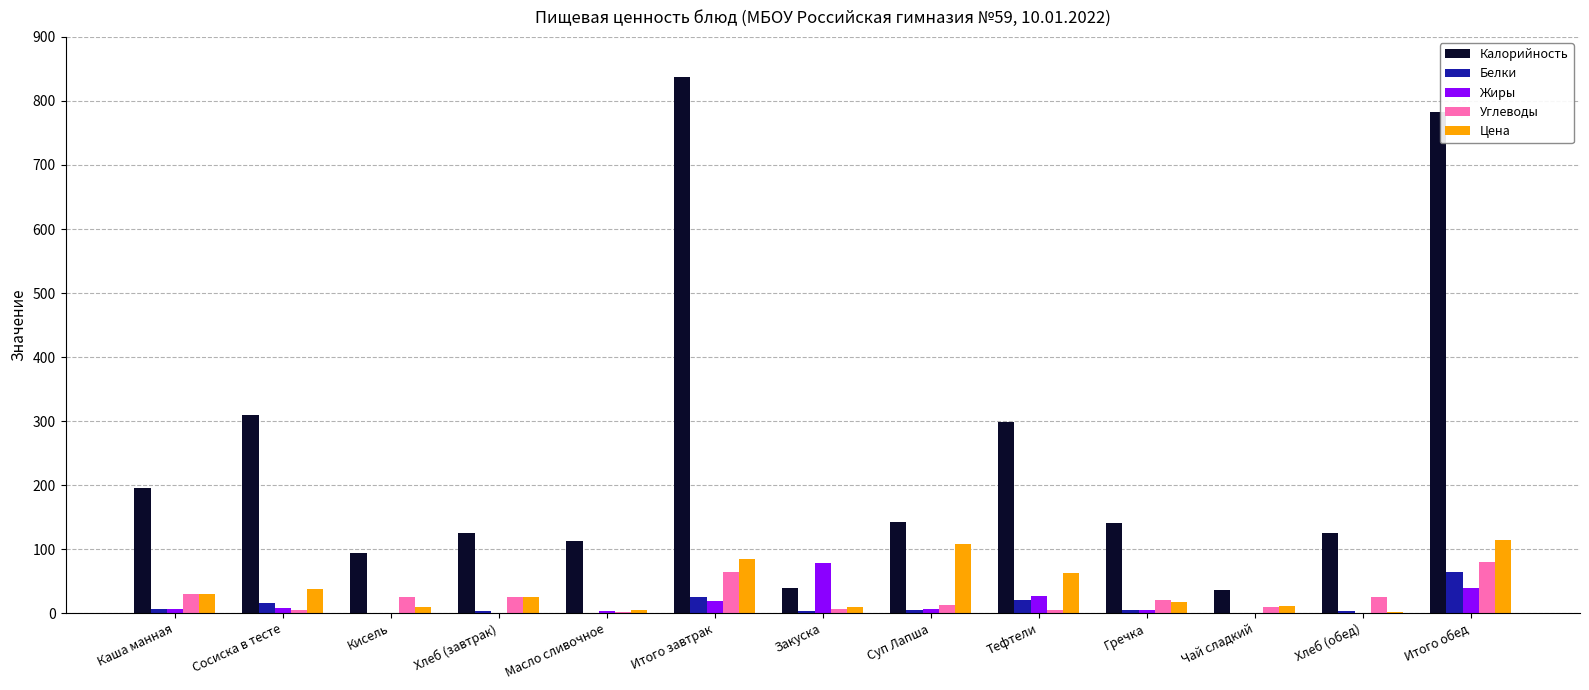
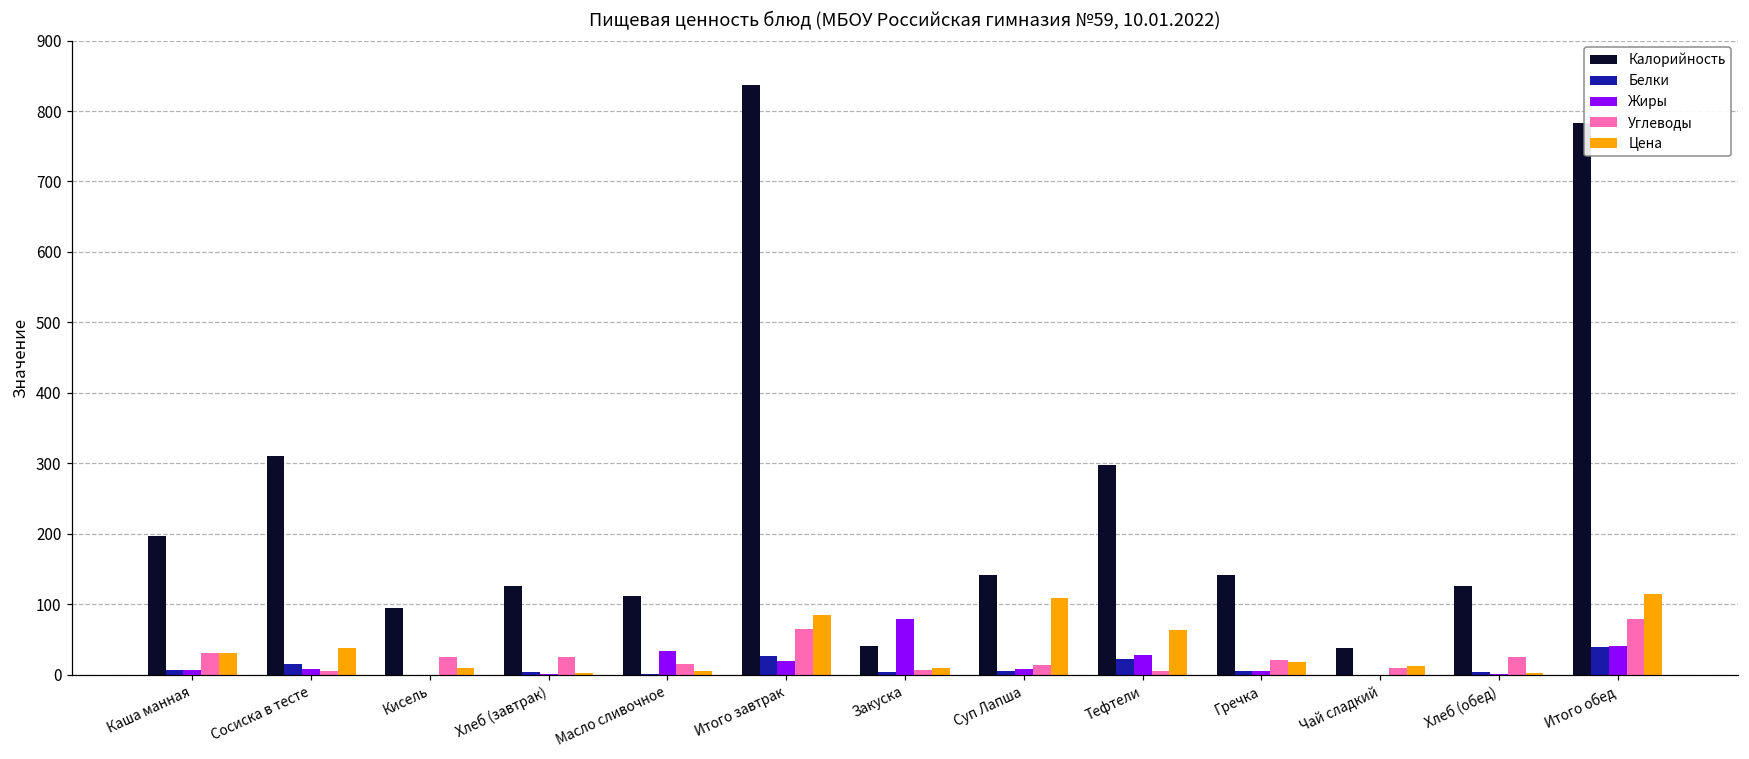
  {
    "Калорийность": {
      "Каша манная": 200,
      "Сосиска в тесте": 310,
      "Кисель": 90,
      "Хлеб (завтрак)": 130,
      "Масло сливочное": 110,
      "Итого завтрак": 840,
      "Закуска": 40,
      "Суп Лапша": 140,
      "Тефтели": 300,
      "Гречка": 140,
      "Чай сладкий": 40,
      "Хлеб (обед)": 130,
      "Итого обед": 780
    },
    "Белки": {
      "Каша манная": 10,
      "Сосиска в тесте": 20,
      "Итого завтрак": 30,
      "Суп Лапша": 10,
      "Тефтели": 20,
      "Гречка": 0,
-     "Итого обед": 60
+     "Итого обед": 40
    },
    "Жиры": {
      "Каша манная": 10,
      "Сосиска в тесте": 10,
      "Кисель": 0,
-     "Масло сливочное": 0,
+     "Масло сливочное": 30,
      "Итого завтрак": 20,
      "Закуска": 80,
      "Суп Лапша": 10,
      "Тефтели": 30,
      "Гречка": 0,
      "Итого обед": 40
    },
    "Углеводы": {
      "Каша манная": 30,
      "Сосиска в тесте": 0,
      "Кисель": 20,
      "Хлеб (завтрак)": 30,
-     "Масло сливочное": 0,
+     "Масло сливочное": 10,
      "Итого завтрак": 70,
      "Закуска": 10,
      "Суп Лапша": 10,
      "Тефтели": 0,
      "Гречка": 20,
      "Чай сладкий": 10,
      "Хлеб (обед)": 30,
      "Итого обед": 80
    },
    "Цена": {
      "Каша манная": 30,
      "Сосиска в тесте": 40,
      "Кисель": 10,
-     "Хлеб (завтрак)": 30,
+     "Хлеб (завтрак)": 0,
      "Масло сливочное": 10,
      "Итого завтрак": 90,
      "Закуска": 10,
      "Суп Лапша": 110,
      "Тефтели": 60,
      "Гречка": 20,
      "Чай сладкий": 10,
      "Итого обед": 120
    }
  }
